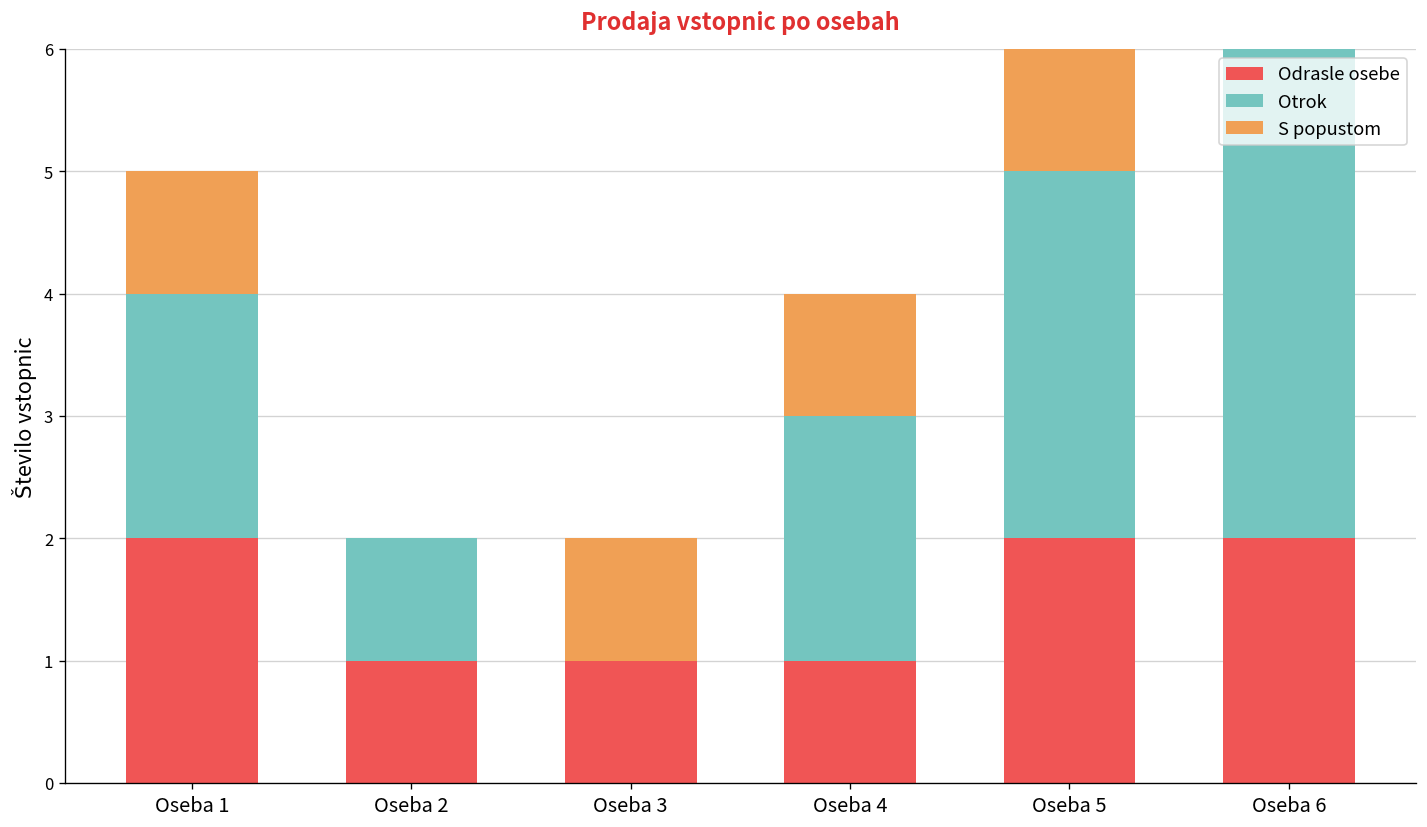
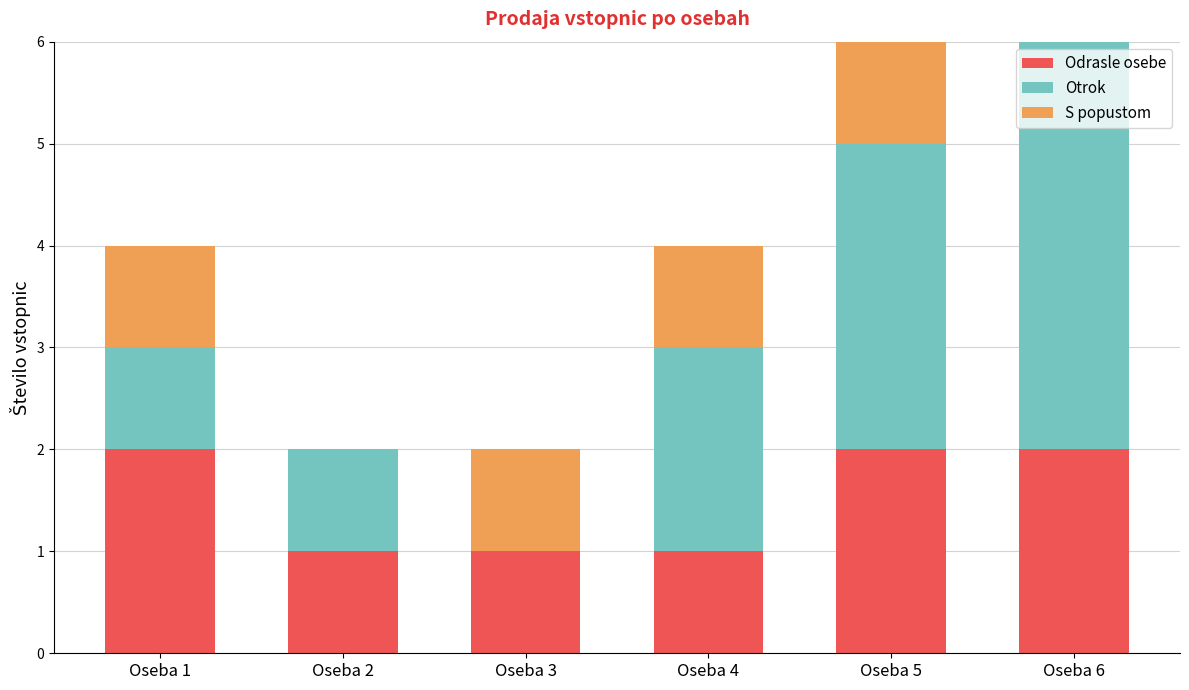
  {
    "Odrasle osebe": {
      "Oseba 1": 2,
      "Oseba 2": 1,
      "Oseba 3": 1,
      "Oseba 4": 1,
      "Oseba 5": 2,
      "Oseba 6": 2
    },
    "Otrok": {
-     "Oseba 1": 2,
+     "Oseba 1": 1,
      "Oseba 2": 1,
      "Oseba 3": 0,
      "Oseba 4": 2,
      "Oseba 5": 3,
      "Oseba 6": 4
    },
    "S popustom": {
      "Oseba 1": 1,
      "Oseba 2": 0,
      "Oseba 3": 1,
      "Oseba 4": 1,
      "Oseba 5": 1,
      "Oseba 6": 0
    }
  }
